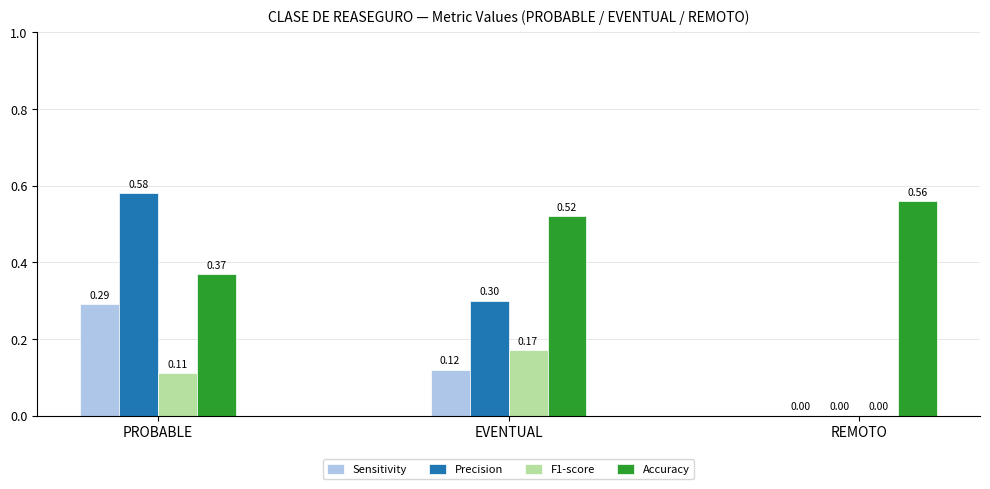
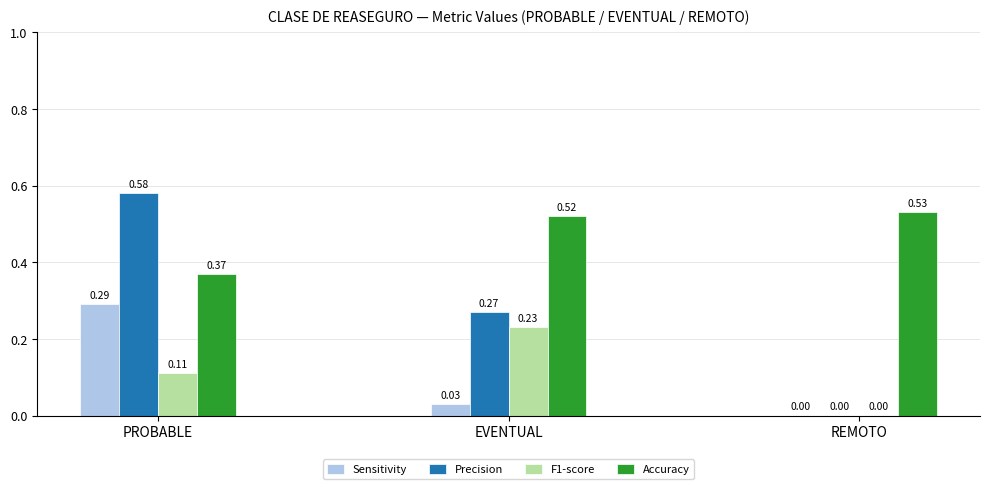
  {
    "Sensitivity": {
      "PROBABLE": 0.29,
-     "EVENTUAL": 0.12,
+     "EVENTUAL": 0.03,
      "REMOTO": 0.00
    },
    "Precision": {
      "PROBABLE": 0.58,
-     "EVENTUAL": 0.30,
+     "EVENTUAL": 0.27,
      "REMOTO": 0.00
    },
    "F1-score": {
      "PROBABLE": 0.11,
-     "EVENTUAL": 0.17,
+     "EVENTUAL": 0.23,
      "REMOTO": 0.00
    },
    "Accuracy": {
      "PROBABLE": 0.37,
      "EVENTUAL": 0.52,
-     "REMOTO": 0.56
+     "REMOTO": 0.53
    }
  }
